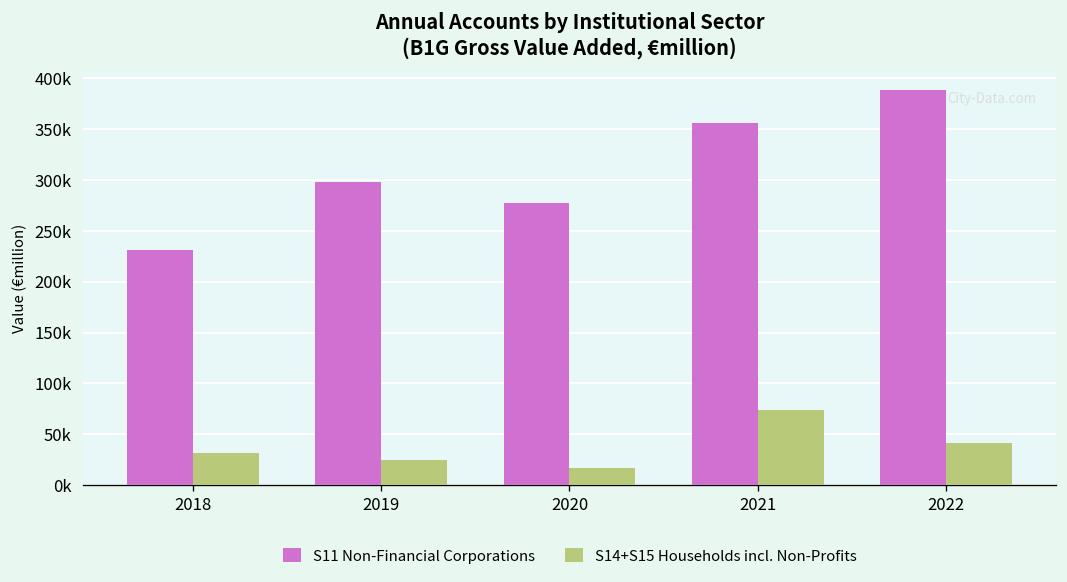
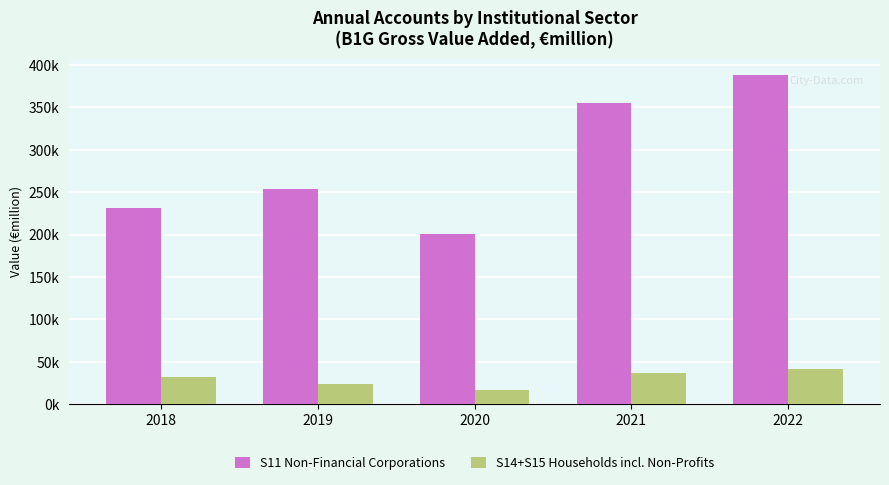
  {
    "S11 Non-Financial Corporations": {
      "2018": 230000,
-     "2019": 300000,
-     "2020": 280000,
+     "2019": 250000,
+     "2020": 200000,
      "2021": 360000,
      "2022": 390000
    },
    "S14+S15 Households incl. Non-Profits": {
      "2018": 30000,
      "2019": 20000,
      "2020": 20000,
-     "2021": 70000,
+     "2021": 40000,
      "2022": 40000
    }
  }
